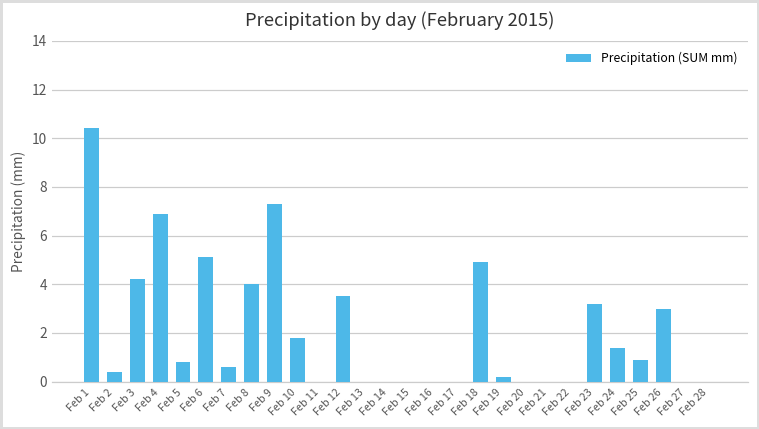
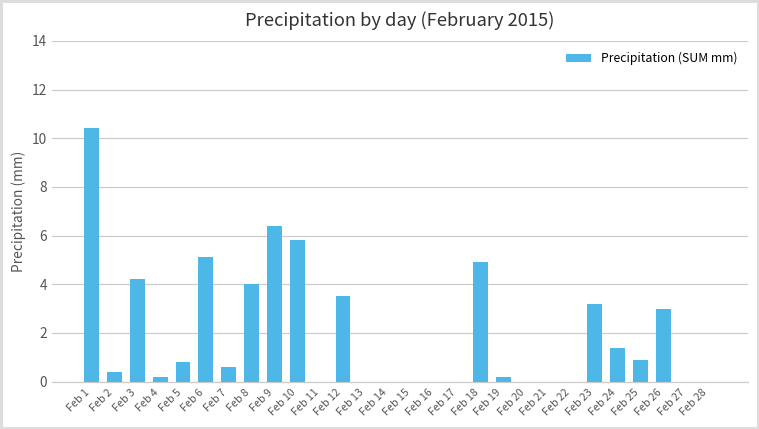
  {
    "Feb 1": 10.4,
    "Feb 2": 0.4,
    "Feb 3": 4.2,
-   "Feb 4": 6.9,
+   "Feb 4": 0.2,
    "Feb 5": 0.8,
    "Feb 6": 5.1,
    "Feb 7": 0.6,
    "Feb 8": 4.0,
-   "Feb 9": 7.3,
-   "Feb 10": 1.8,
+   "Feb 9": 6.4,
+   "Feb 10": 5.8,
    "Feb 11": 0.0,
    "Feb 12": 3.5,
    "Feb 13": 0.0,
    "Feb 14": 0.0,
    "Feb 15": 0.0,
    "Feb 16": 0.0,
    "Feb 17": 0.0,
    "Feb 18": 4.9,
    "Feb 19": 0.2,
    "Feb 20": 0.0,
    "Feb 21": 0.0,
    "Feb 22": 0.0,
    "Feb 23": 3.2,
    "Feb 24": 1.4,
    "Feb 25": 0.9,
    "Feb 26": 3.0,
    "Feb 27": 0.0,
    "Feb 28": 0.0
  }
